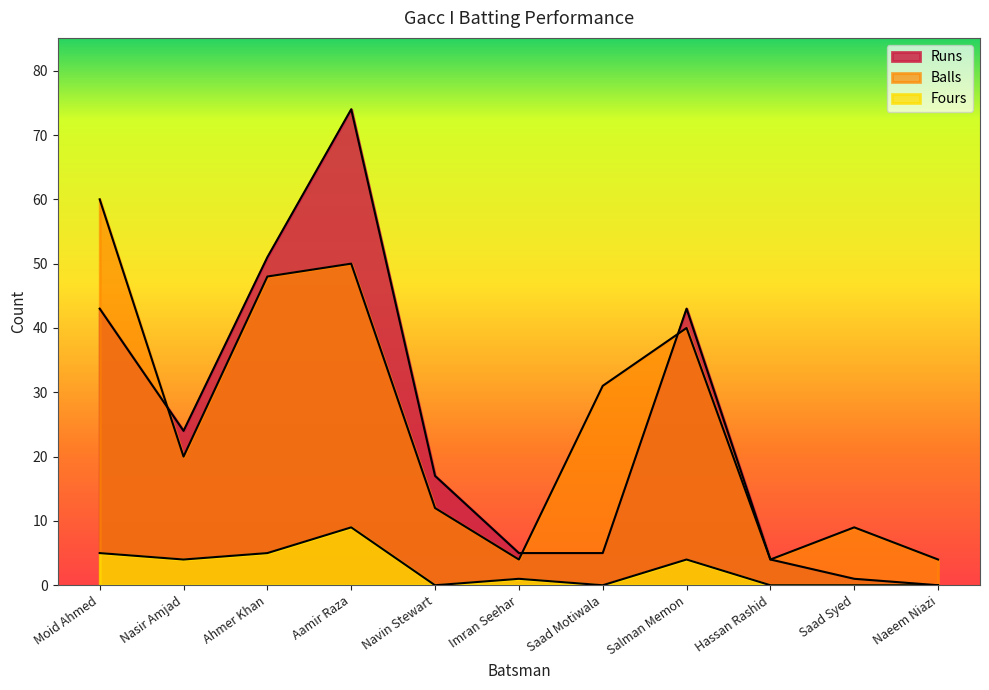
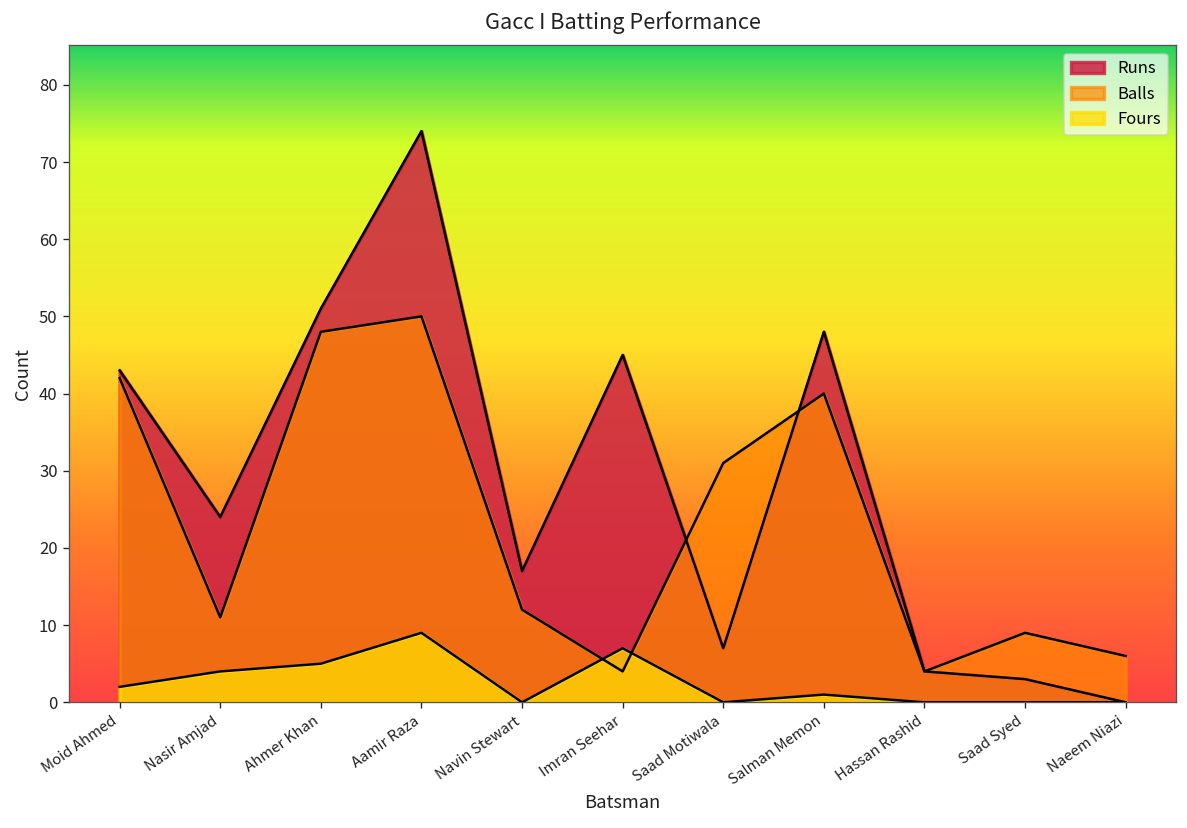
  {
    "Runs": {
      "Moid Ahmed": 43,
      "Nasir Amjad": 24,
      "Ahmer Khan": 51,
      "Aamir Raza": 74,
      "Navin Stewart": 17,
-     "Imran Seehar": 5,
-     "Saad Motiwala": 5,
-     "Salman Memon": 43,
-     "Saad Syed": 1
+     "Imran Seehar": 45,
+     "Saad Motiwala": 7,
+     "Salman Memon": 48,
+     "Saad Syed": 3
    },
    "Balls": {
-     "Moid Ahmed": 60,
-     "Nasir Amjad": 20,
+     "Moid Ahmed": 42,
+     "Nasir Amjad": 11,
      "Ahmer Khan": 48,
      "Aamir Raza": 50,
      "Navin Stewart": 12,
      "Imran Seehar": 4,
      "Saad Motiwala": 31,
      "Salman Memon": 40,
      "Saad Syed": 9,
-     "Naeem Niazi": 4
+     "Naeem Niazi": 6
    },
    "Fours": {
-     "Moid Ahmed": 5,
+     "Moid Ahmed": 2,
      "Nasir Amjad": 4,
      "Ahmer Khan": 5,
      "Aamir Raza": 9,
      "Navin Stewart": 0,
-     "Imran Seehar": 1,
+     "Imran Seehar": 7,
      "Saad Motiwala": 0,
-     "Salman Memon": 4,
+     "Salman Memon": 1,
      "Hassan Rashid": 0,
      "Saad Syed": 0
    }
  }
